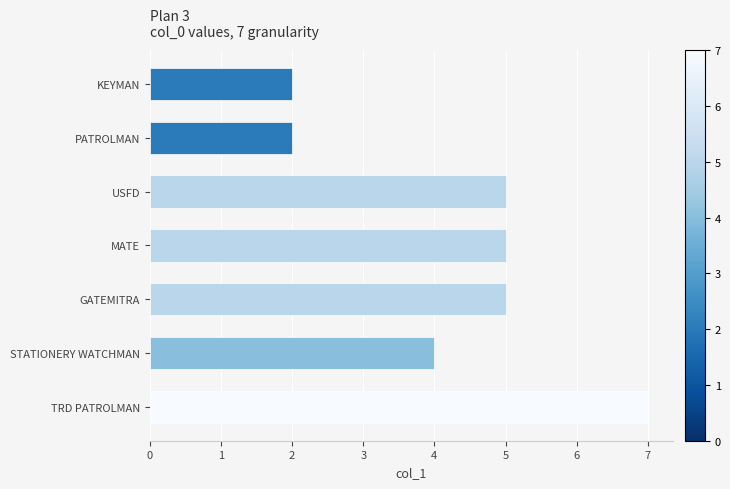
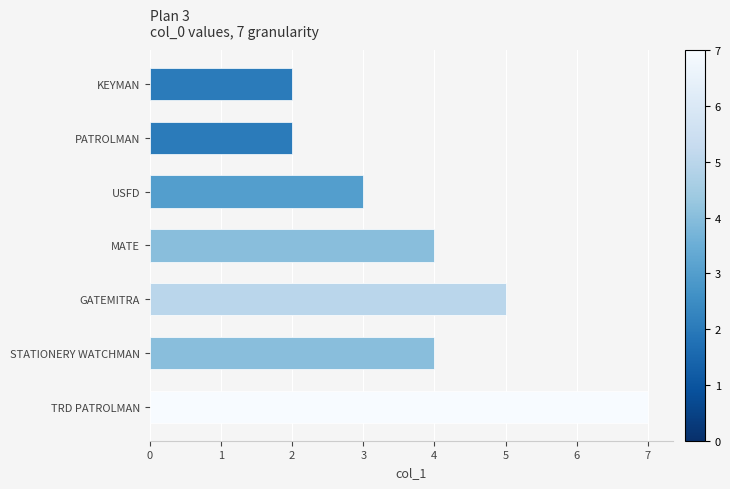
  {
    "KEYMAN": 2,
    "PATROLMAN": 2,
-   "USFD": 5,
-   "MATE": 5,
+   "USFD": 3,
+   "MATE": 4,
    "GATEMITRA": 5,
    "STATIONERY WATCHMAN": 4,
    "TRD PATROLMAN": 7
  }
